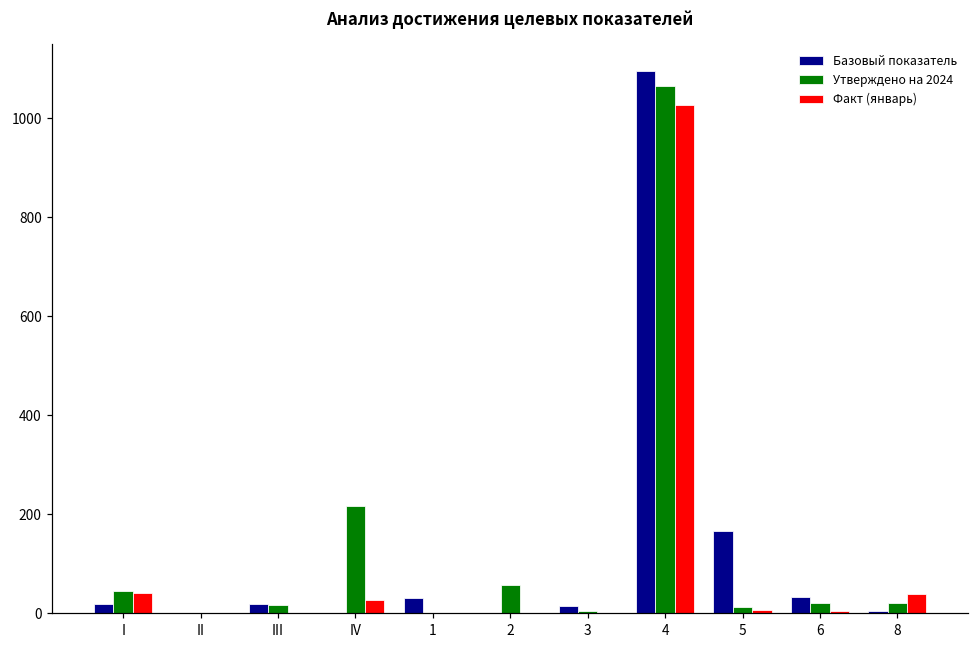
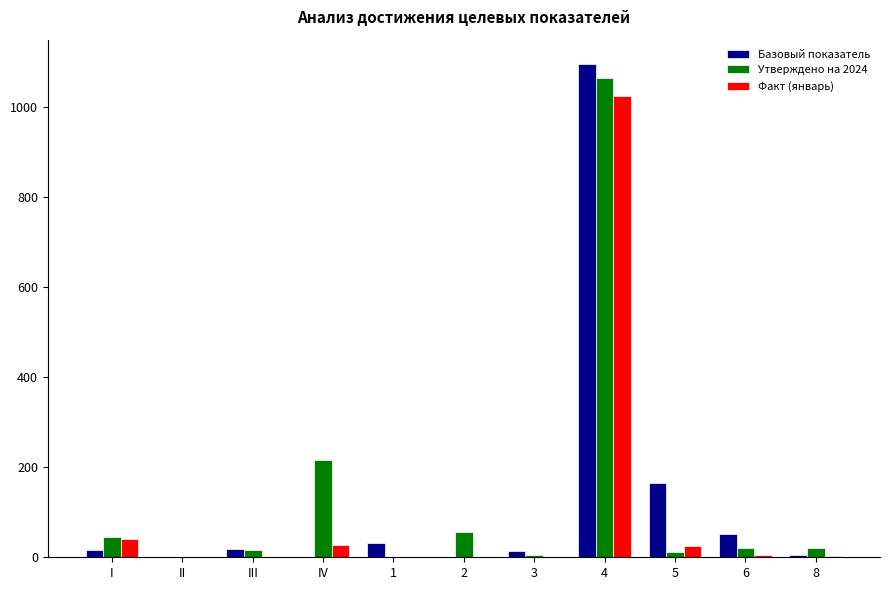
  {
    "Базовый показатель": {
      "I": 20,
      "III": 20,
      "IV": 0,
      "1": 30,
      "2": 0,
      "3": 10,
      "4": 1100,
      "5": 170,
-     "6": 30
+     "6": 50
    },
    "Утверждено на 2024": {
      "I": 50,
      "II": 0,
      "III": 20,
      "IV": 220,
      "2": 60,
      "4": 1070,
      "5": 10,
      "6": 20,
      "8": 20
    },
    "Факт (январь)": {
      "I": 40,
      "III": 0,
      "IV": 30,
      "1": 0,
      "2": 0,
      "3": 0,
      "4": 1030,
-     "5": 10,
-     "8": 40
+     "5": 30,
+     "8": 0
    }
  }
